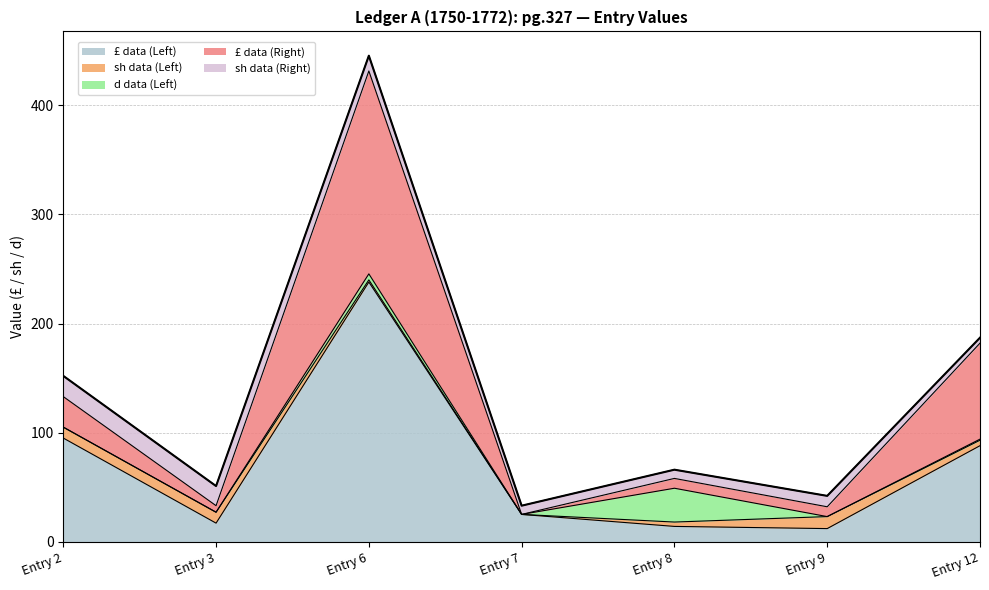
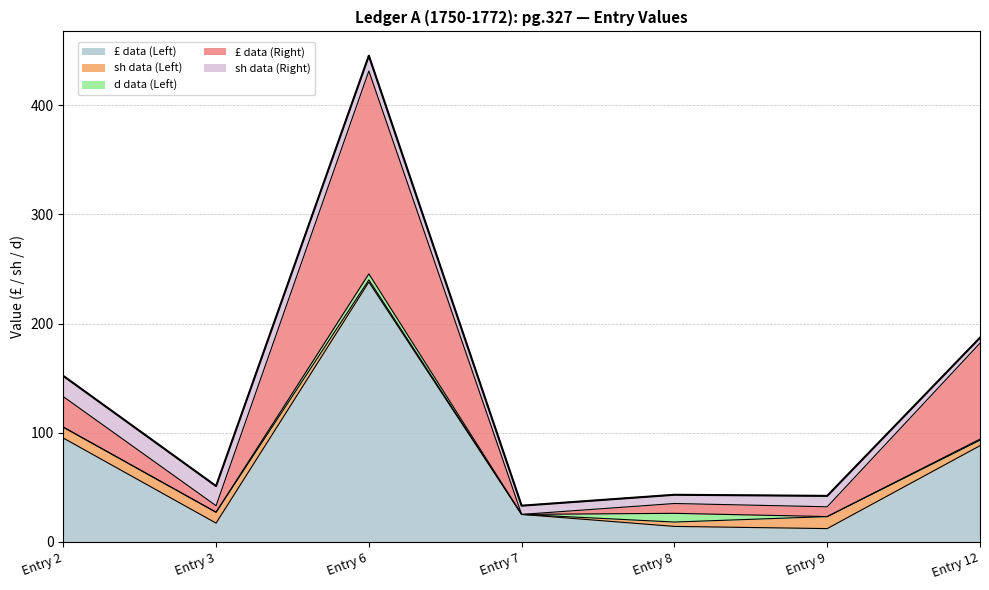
  {
    "d data (Left)": {
      "Entry 6": 6,
-     "Entry 8": 31
+     "Entry 8": 8
    }
  }
